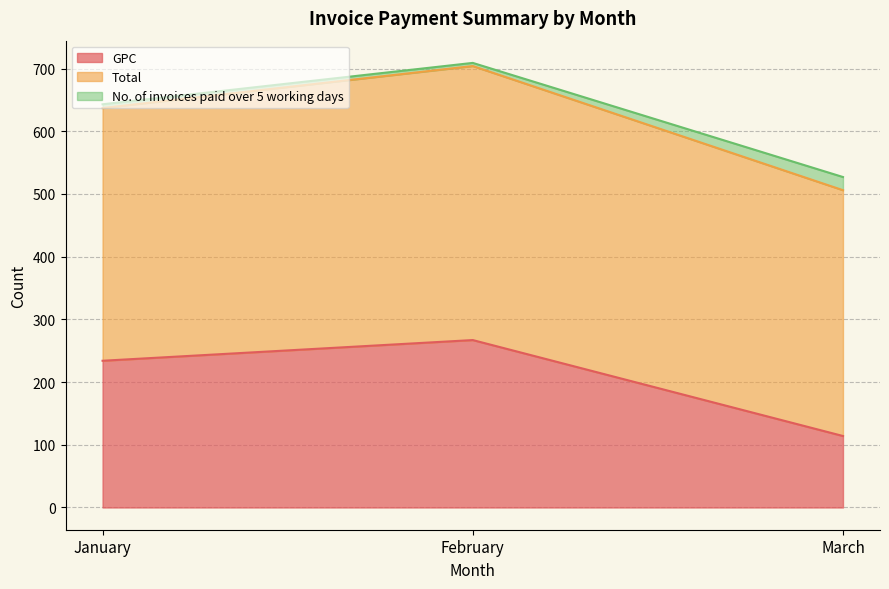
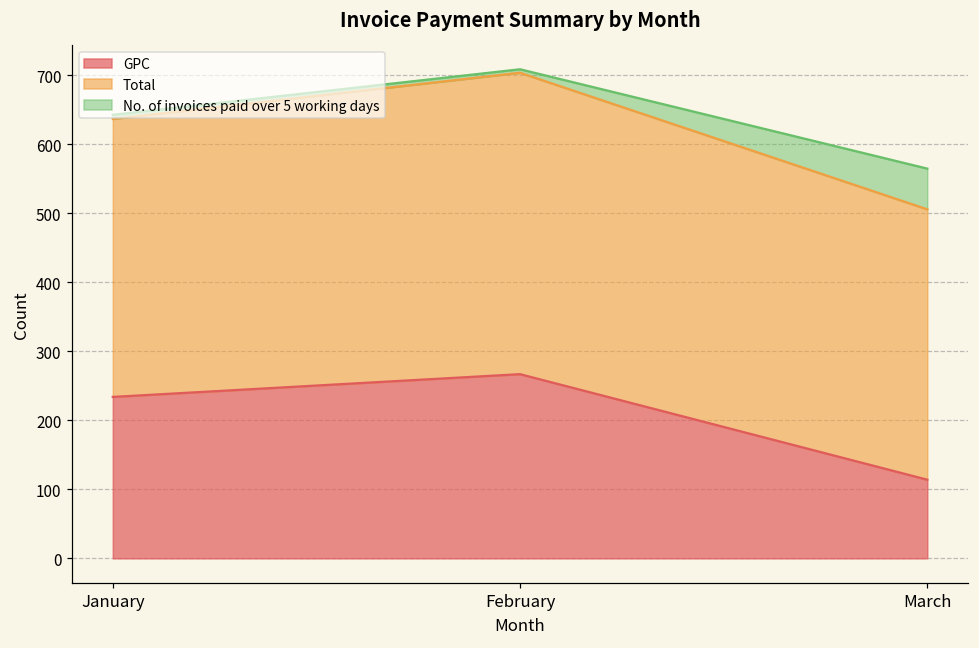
  {
    "GPC": {
      "January": 230,
      "February": 270,
      "March": 110
    },
    "Total": {
      "February": 440,
      "March": 390
    },
    "No. of invoices paid over 5 working days": {
      "February": 10,
-     "March": 20
+     "March": 60
    }
  }
